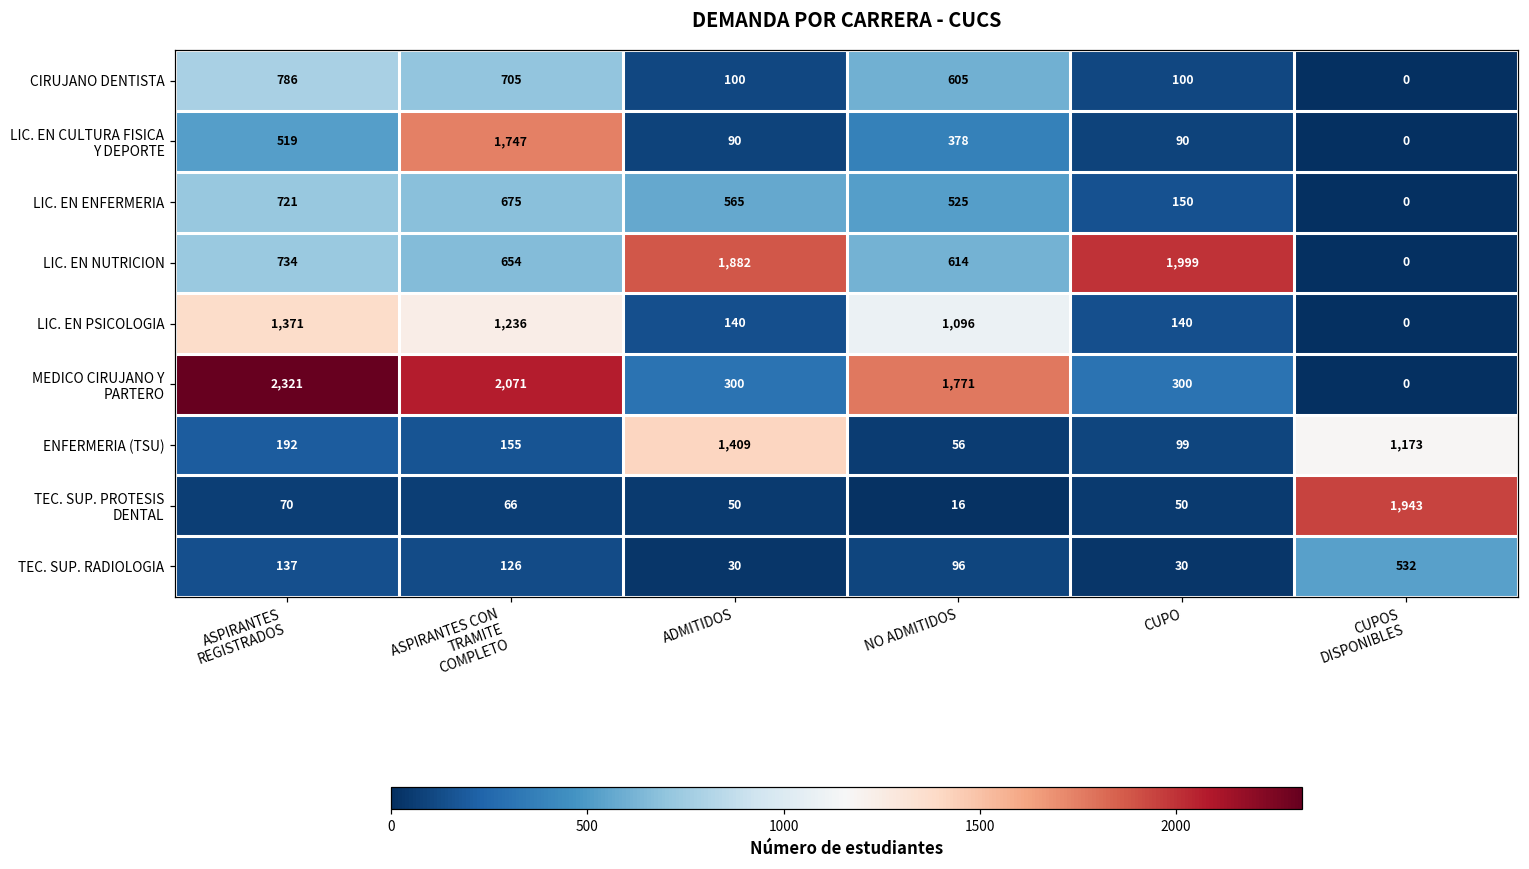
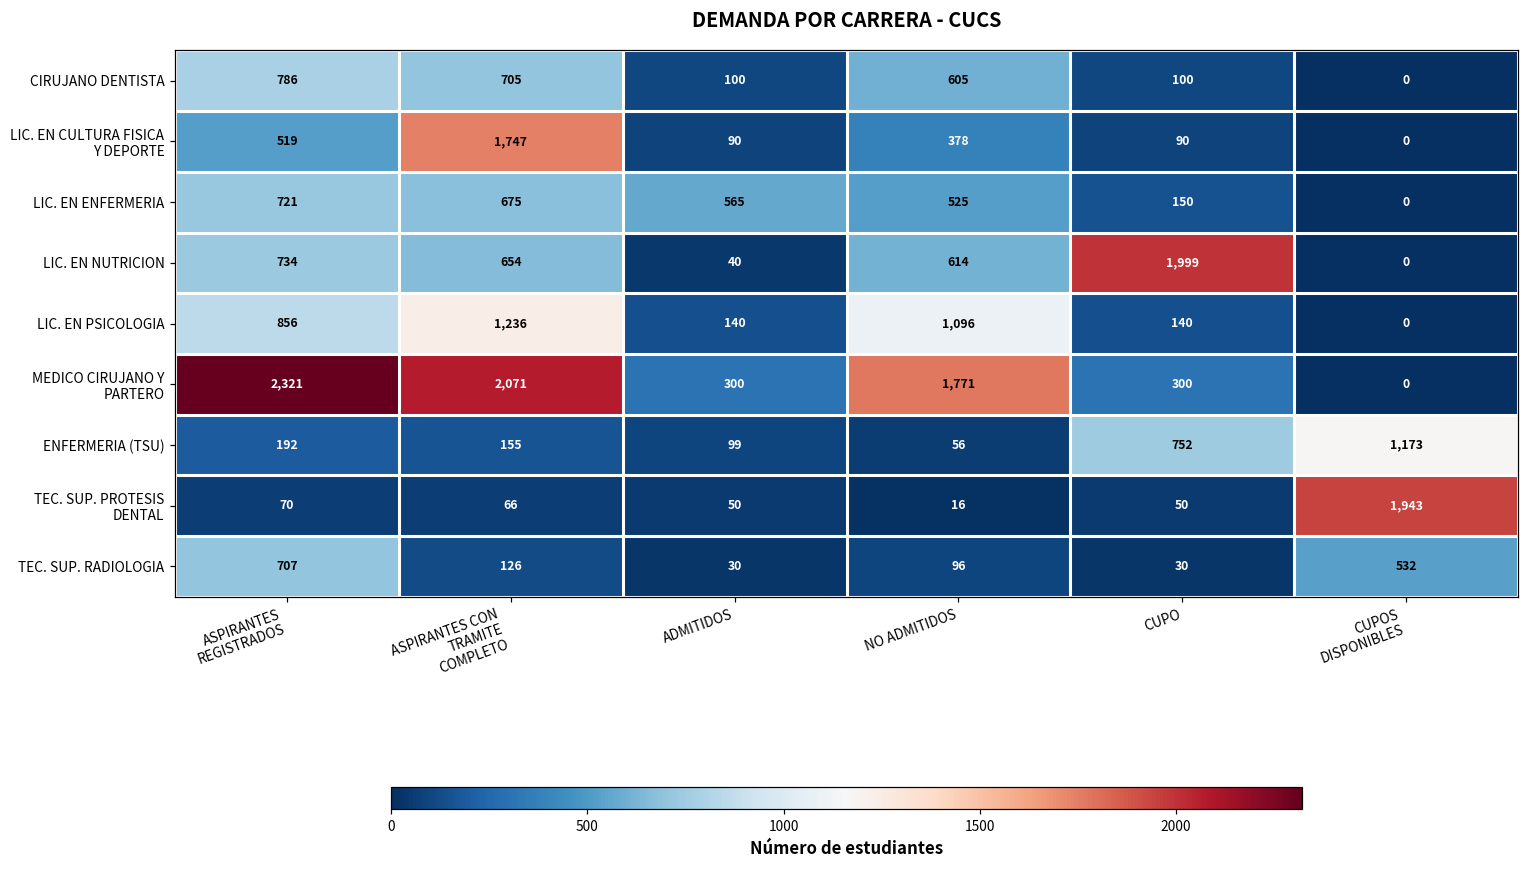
  {
    "CIRUJANO DENTISTA": {
      "ASPIRANTES REGISTRADOS": "786",
      "ASPIRANTES CON TRAMITE COMPLETO": "705",
      "ADMITIDOS": "100",
      "NO ADMITIDOS": "605",
      "CUPO": "100",
      "CUPOS DISPONIBLES": "0"
    },
    "LIC. EN CULTURA FISICA Y DEPORTE": {
      "ASPIRANTES REGISTRADOS": "519",
      "ASPIRANTES CON TRAMITE COMPLETO": "1,747",
      "ADMITIDOS": "90",
      "NO ADMITIDOS": "378",
      "CUPO": "90",
      "CUPOS DISPONIBLES": "0"
    },
    "LIC. EN ENFERMERIA": {
      "ASPIRANTES REGISTRADOS": "721",
      "ASPIRANTES CON TRAMITE COMPLETO": "675",
      "ADMITIDOS": "565",
      "NO ADMITIDOS": "525",
      "CUPO": "150",
      "CUPOS DISPONIBLES": "0"
    },
    "LIC. EN NUTRICION": {
      "ASPIRANTES REGISTRADOS": "734",
      "ASPIRANTES CON TRAMITE COMPLETO": "654",
-     "ADMITIDOS": "1,882",
+     "ADMITIDOS": "40",
      "NO ADMITIDOS": "614",
      "CUPO": "1,999",
      "CUPOS DISPONIBLES": "0"
    },
    "LIC. EN PSICOLOGIA": {
-     "ASPIRANTES REGISTRADOS": "1,371",
+     "ASPIRANTES REGISTRADOS": "856",
      "ASPIRANTES CON TRAMITE COMPLETO": "1,236",
      "ADMITIDOS": "140",
      "NO ADMITIDOS": "1,096",
      "CUPO": "140",
      "CUPOS DISPONIBLES": "0"
    },
    "MEDICO CIRUJANO Y PARTERO": {
      "ASPIRANTES REGISTRADOS": "2,321",
      "ASPIRANTES CON TRAMITE COMPLETO": "2,071",
      "ADMITIDOS": "300",
      "NO ADMITIDOS": "1,771",
      "CUPO": "300",
      "CUPOS DISPONIBLES": "0"
    },
    "ENFERMERIA (TSU)": {
      "ASPIRANTES REGISTRADOS": "192",
      "ASPIRANTES CON TRAMITE COMPLETO": "155",
-     "ADMITIDOS": "1,409",
+     "ADMITIDOS": "99",
      "NO ADMITIDOS": "56",
-     "CUPO": "99",
+     "CUPO": "752",
      "CUPOS DISPONIBLES": "1,173"
    },
    "TEC. SUP. PROTESIS DENTAL": {
      "ASPIRANTES REGISTRADOS": "70",
      "ASPIRANTES CON TRAMITE COMPLETO": "66",
      "ADMITIDOS": "50",
      "NO ADMITIDOS": "16",
      "CUPO": "50",
      "CUPOS DISPONIBLES": "1,943"
    },
    "TEC. SUP. RADIOLOGIA": {
-     "ASPIRANTES REGISTRADOS": "137",
+     "ASPIRANTES REGISTRADOS": "707",
      "ASPIRANTES CON TRAMITE COMPLETO": "126",
      "ADMITIDOS": "30",
      "NO ADMITIDOS": "96",
      "CUPO": "30",
      "CUPOS DISPONIBLES": "532"
    }
  }
